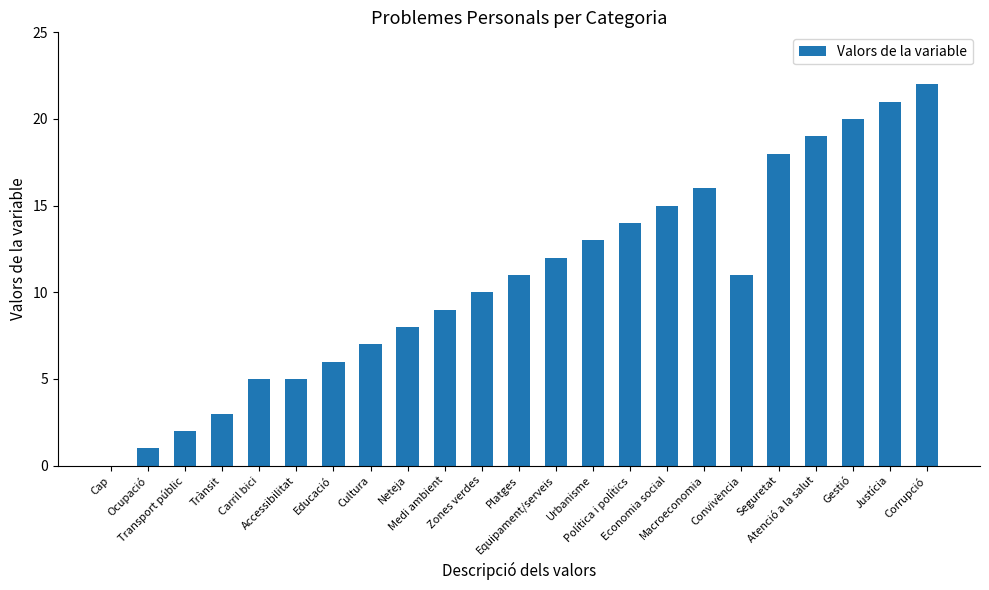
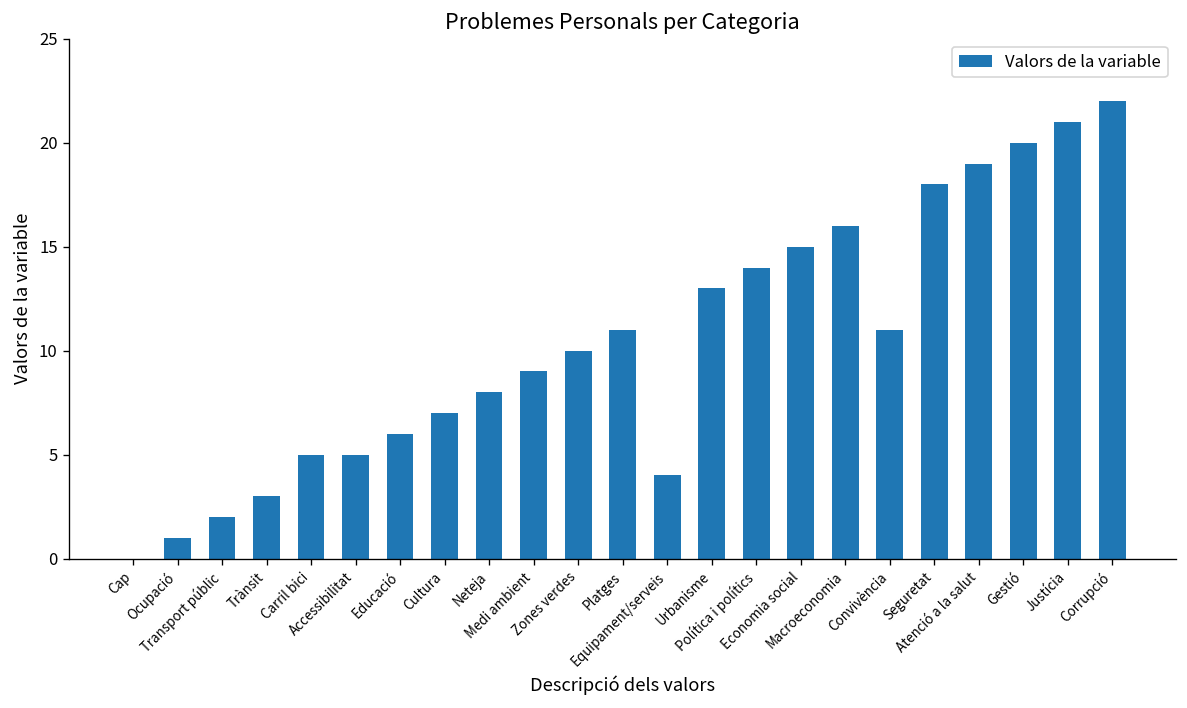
  {
    "Cap": 0,
    "Ocupació": 1,
    "Transport públic": 2,
    "Trànsit": 3,
    "Carril bici": 5,
    "Accessibilitat": 5,
    "Educació": 6,
    "Cultura": 7,
    "Neteja": 8,
    "Medi ambient": 9,
    "Zones verdes": 10,
    "Platges": 11,
-   "Equipament/serveis": 12,
+   "Equipament/serveis": 4,
    "Urbanisme": 13,
    "Política i polítics": 14,
    "Economia social": 15,
    "Macroeconomia": 16,
    "Convivència": 11,
    "Seguretat": 18,
    "Atenció a la salut": 19,
    "Gestió": 20,
    "Justícia": 21,
    "Corrupció": 22
  }
